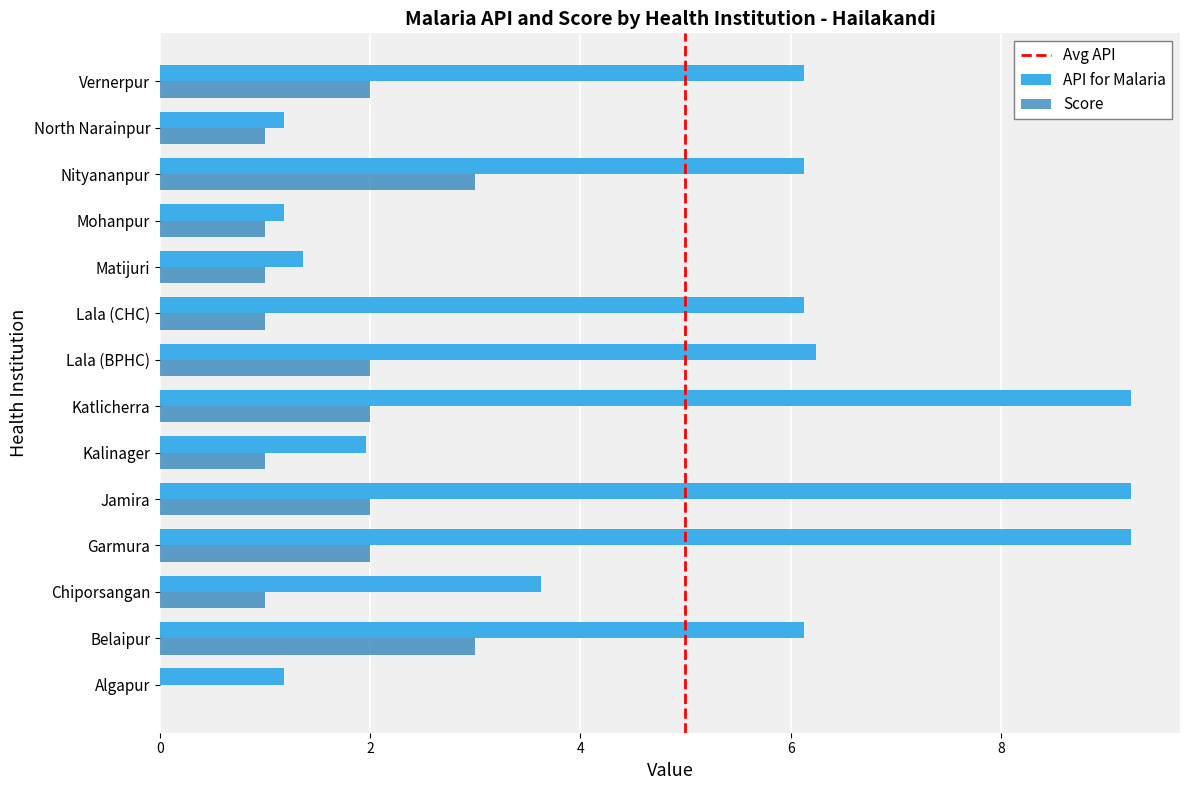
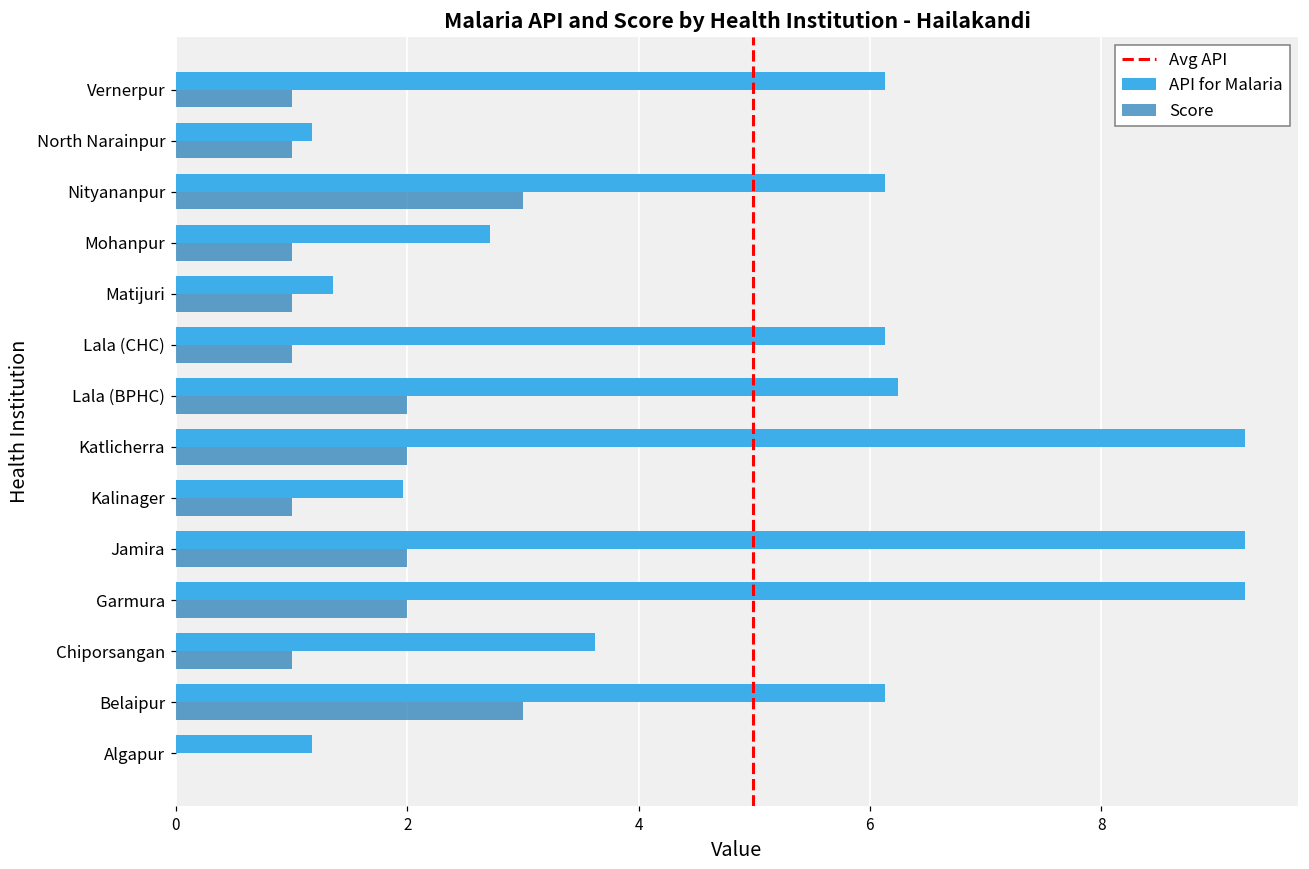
  {
    "API for Malaria": {
      "Vernerpur": 6.13,
      "North Narainpur": 1.18,
      "Nityananpur": 6.13,
-     "Mohanpur": 1.18,
+     "Mohanpur": 2.72,
      "Matijuri": 1.36,
      "Lala (CHC)": 6.13,
      "Lala (BPHC)": 6.24,
      "Katlicherra": 9.24,
      "Kalinager": 1.96,
      "Jamira": 9.24,
      "Garmura": 9.24,
      "Chiporsangan": 3.62,
      "Belaipur": 6.13,
      "Algapur": 1.18
    },
    "Score": {
-     "Vernerpur": 2,
+     "Vernerpur": 1,
      "North Narainpur": 1,
      "Nityananpur": 3,
      "Mohanpur": 1,
      "Matijuri": 1,
      "Lala (CHC)": 1,
      "Lala (BPHC)": 2,
      "Katlicherra": 2,
      "Kalinager": 1,
      "Jamira": 2,
      "Garmura": 2,
      "Chiporsangan": 1,
      "Belaipur": 3,
      "Algapur": 0
    }
  }
